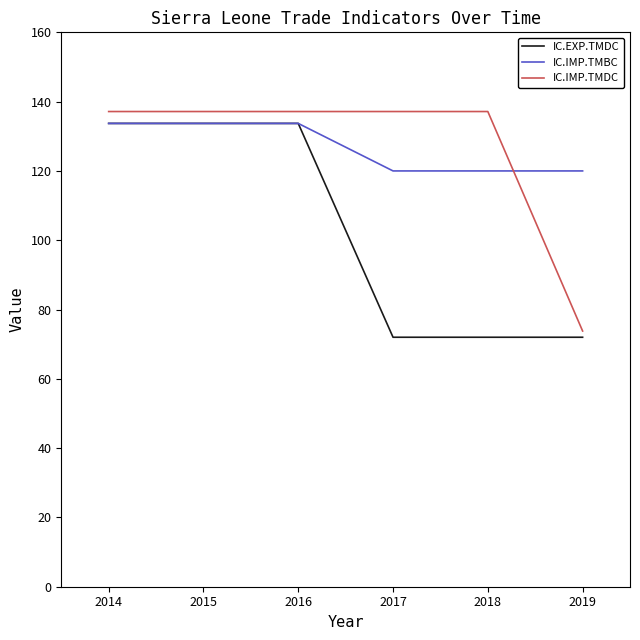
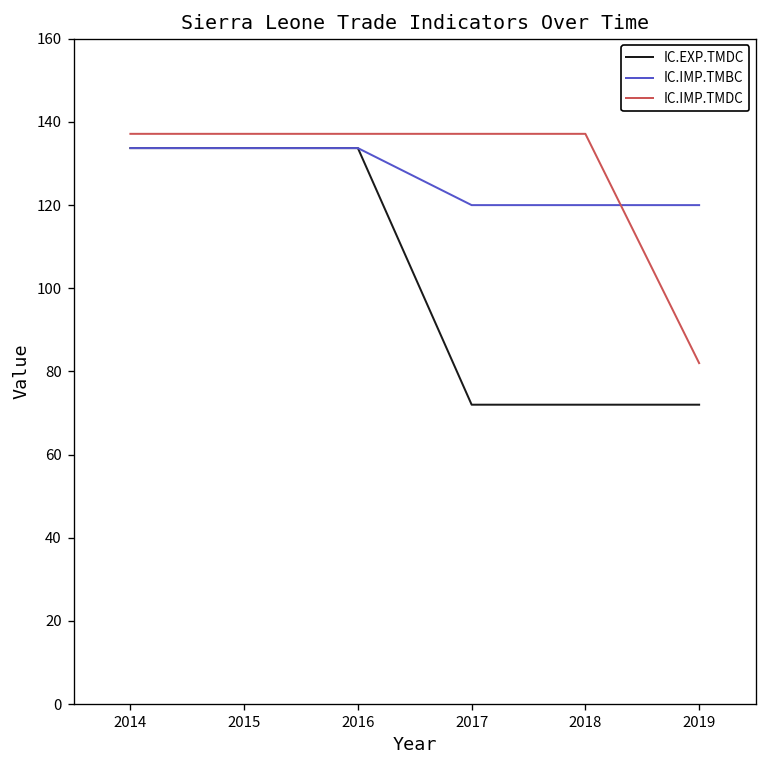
  {
    "IC.EXP.TMDC": {
      "2017": 72,
      "2018": 72,
      "2019": 72
    },
    "IC.IMP.TMBC": {
      "2017": 120,
      "2018": 120,
      "2019": 120
    },
    "IC.IMP.TMDC": {
      "2014": 137,
      "2015": 137,
      "2016": 137,
      "2017": 137,
      "2018": 137,
-     "2019": 74
+     "2019": 82
    }
  }
